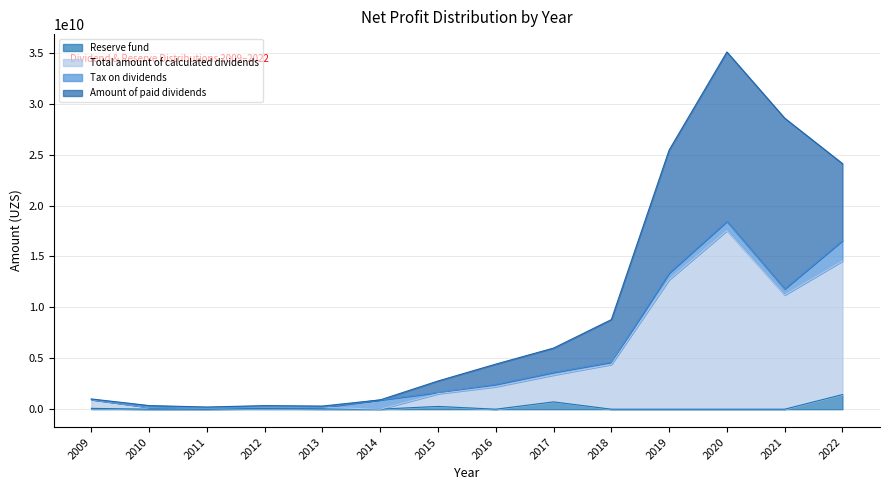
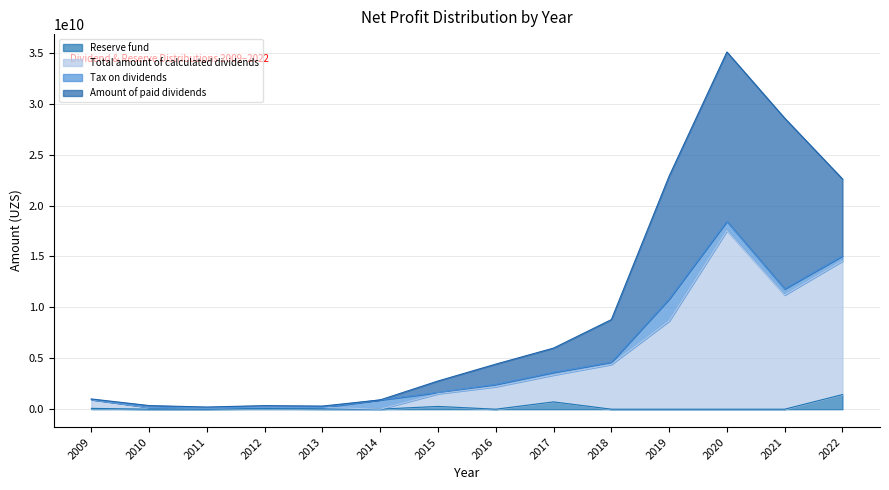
  {
    "Total amount of calculated dividends": {
      "2017": 2600000000,
-     "2019": 12700000000,
+     "2019": 8700000000,
      "2020": 17500000000,
      "2021": 11200000000,
      "2022": 13100000000
    },
    "Tax on dividends": {
      "2017": 300000000,
-     "2019": 700000000,
+     "2019": 2200000000,
      "2020": 900000000,
      "2021": 600000000,
-     "2022": 2000000000
+     "2022": 500000000
    }
  }
